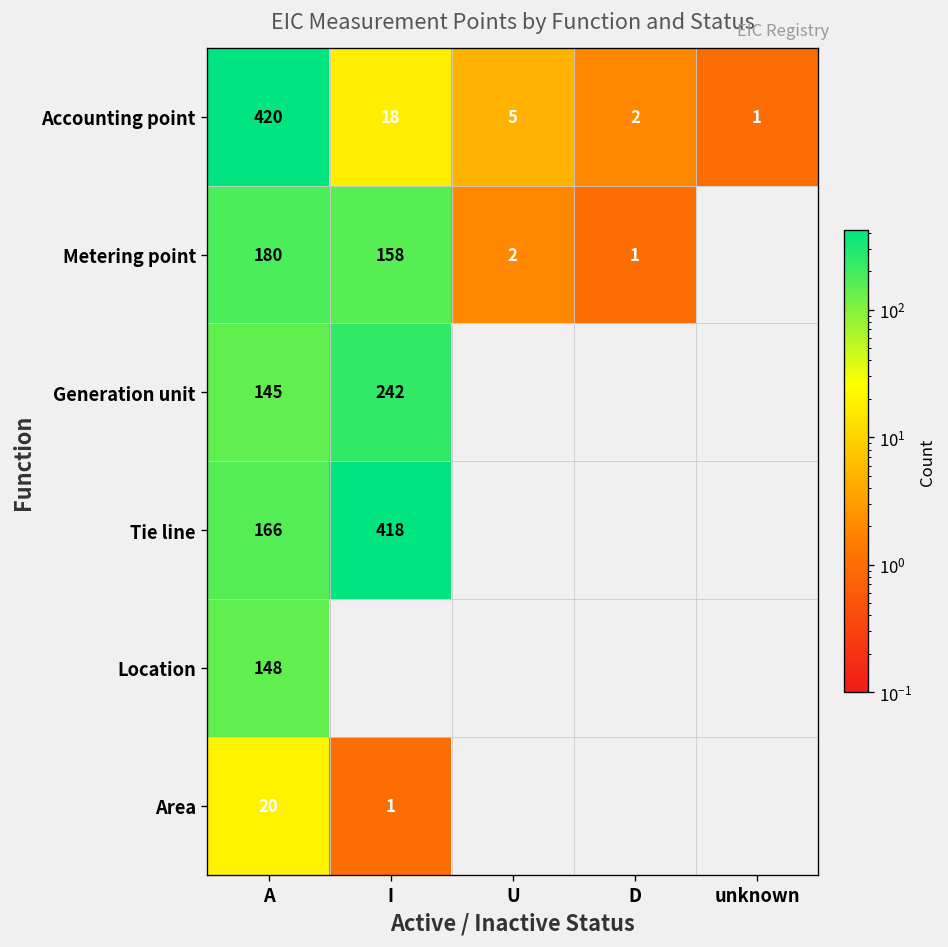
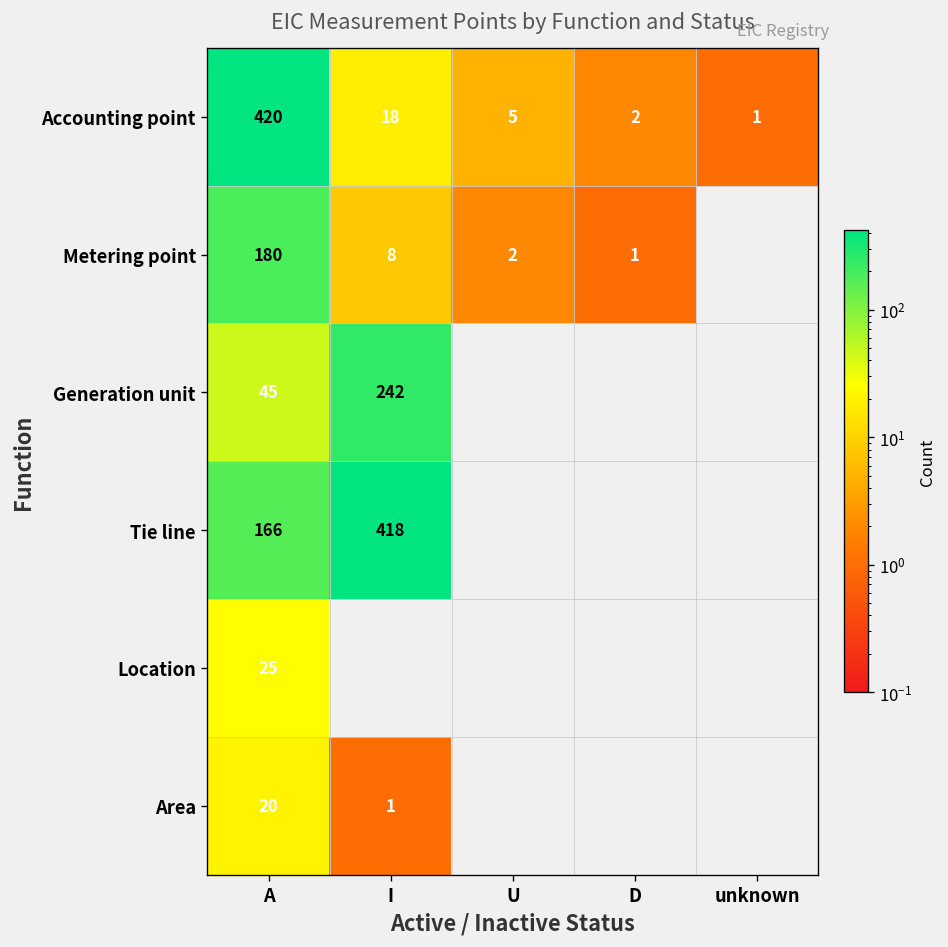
  {
    "Accounting point": {
      "A": 420,
      "I": 18,
      "U": 5,
      "D": 2,
      "unknown": 1
    },
    "Metering point": {
      "A": 180,
-     "I": 158,
+     "I": 8,
      "U": 2,
      "D": 1
    },
    "Generation unit": {
-     "A": 145,
+     "A": 45,
      "I": 242
    },
    "Tie line": {
      "A": 166,
      "I": 418
    },
    "Location": {
-     "A": 148
+     "A": 25
    },
    "Area": {
      "A": 20,
      "I": 1
    }
  }
